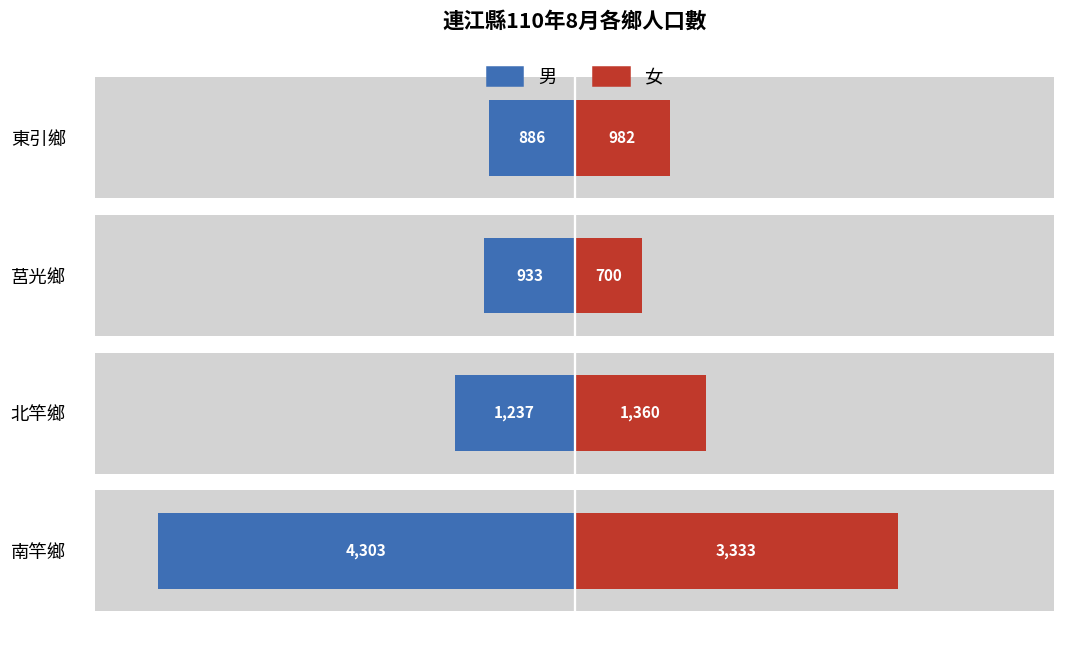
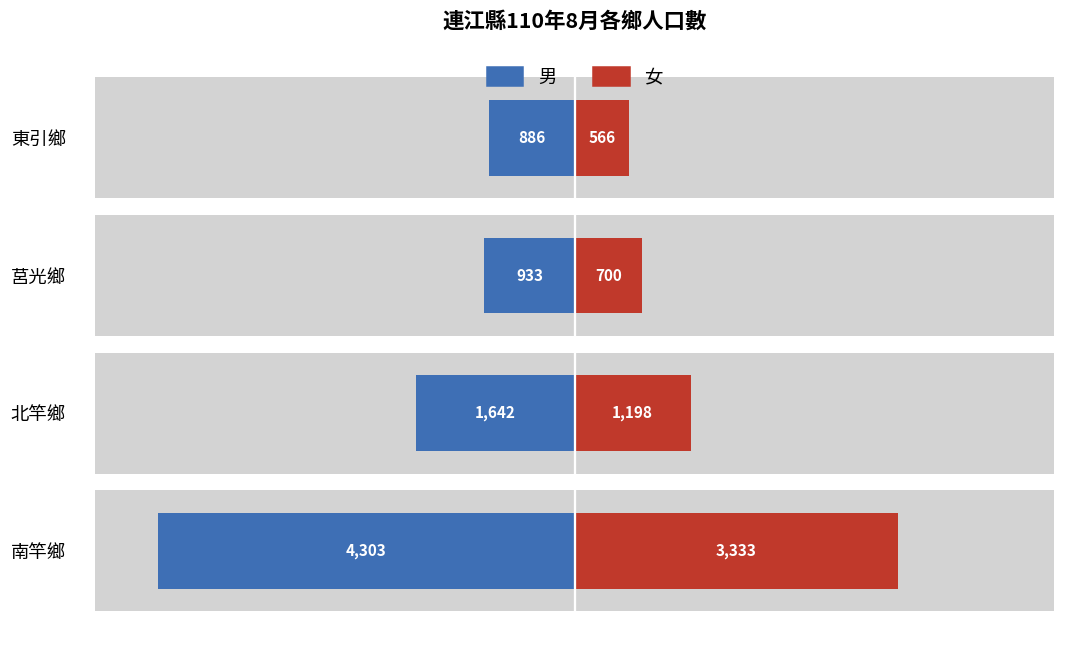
  {
    "男": {
-     "北竿鄉": "1,237"
+     "北竿鄉": "1,642"
    },
    "女": {
-     "東引鄉": "982",
-     "北竿鄉": "1,360"
+     "東引鄉": "566",
+     "北竿鄉": "1,198"
    }
  }
